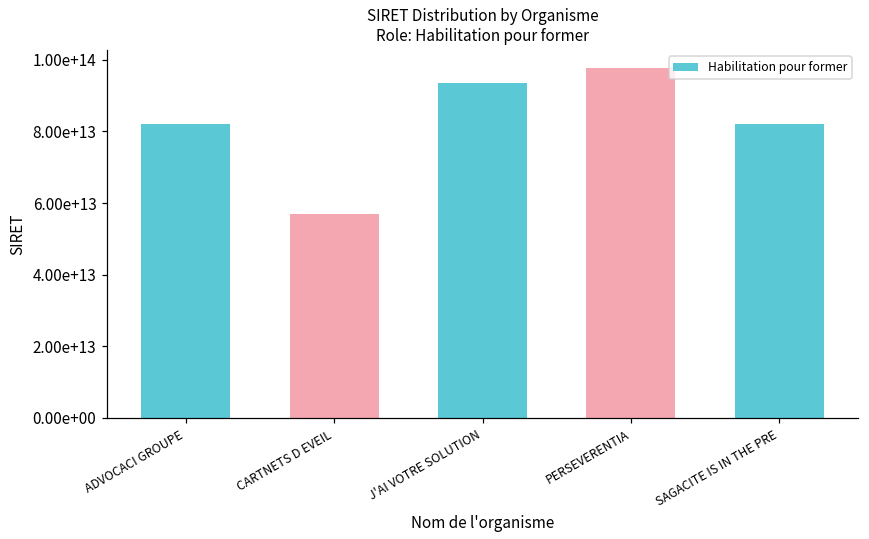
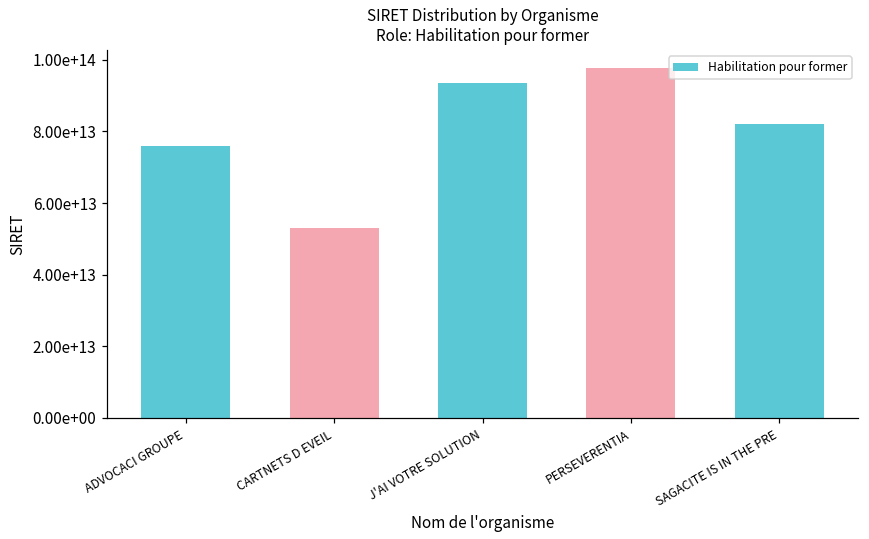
  {
-   "ADVOCACI GROUPE": 82000000000000,
-   "CARTNETS D EVEIL": 57000000000000,
+   "ADVOCACI GROUPE": 76000000000000,
+   "CARTNETS D EVEIL": 53000000000000,
    "J'AI VOTRE SOLUTION": 93000000000000,
    "PERSEVERENTIA": 98000000000000,
    "SAGACITE IS IN THE PRE": 82000000000000
  }
